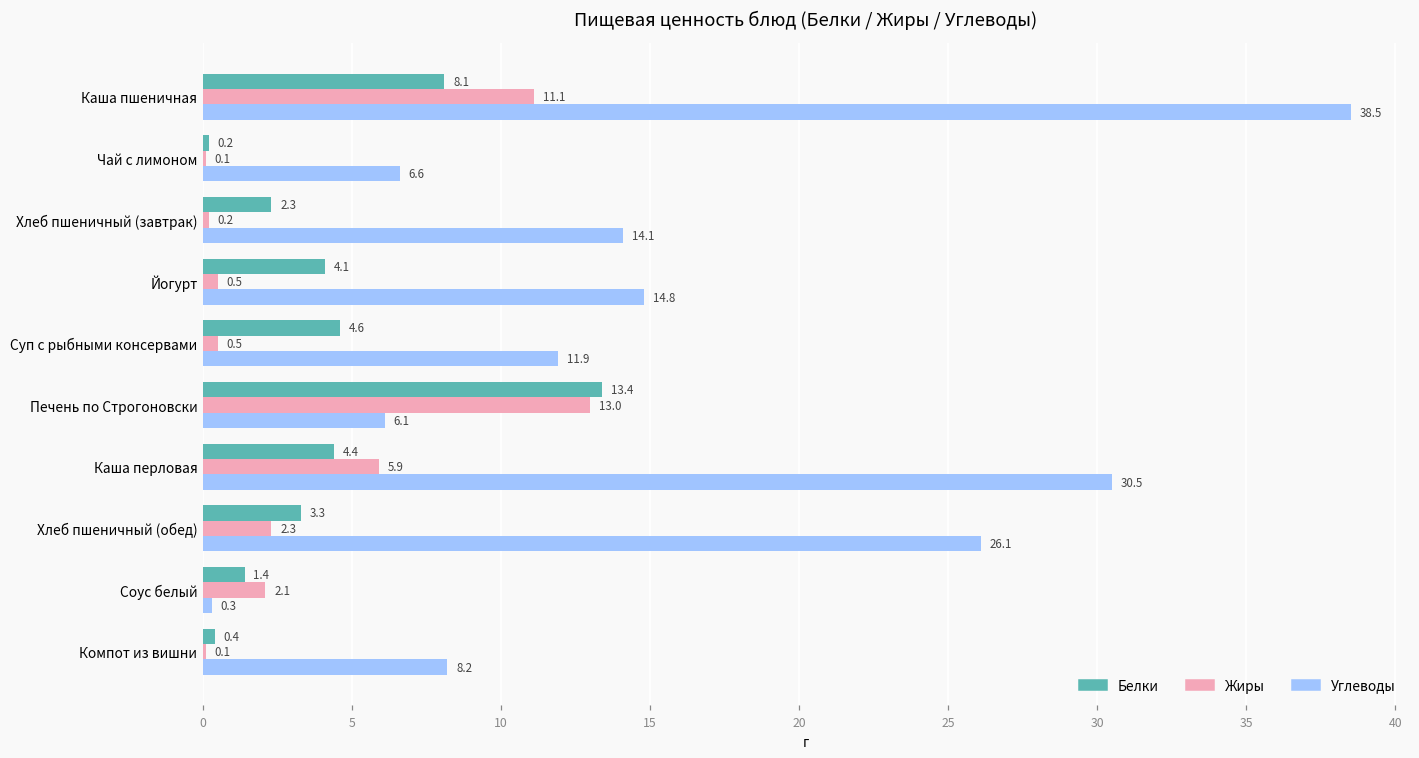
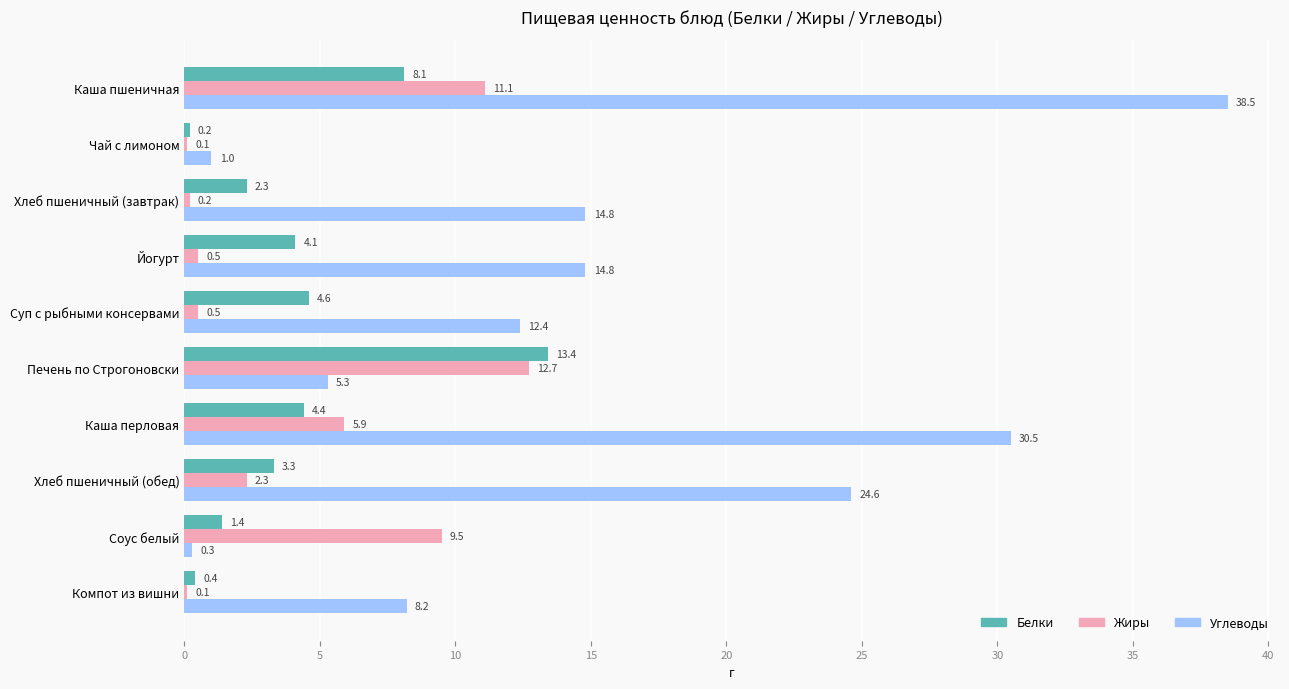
  {
    "Белки": {
      "Каша пшеничная": 8.1,
      "Чай с лимоном": 0.2,
      "Хлеб пшеничный (завтрак)": 2.3,
      "Йогурт": 4.1,
      "Суп с рыбными консервами": 4.6,
      "Печень по Строгоновски": 13.4,
      "Каша перловая": 4.4,
      "Хлеб пшеничный (обед)": 3.3,
      "Соус белый": 1.4,
      "Компот из вишни": 0.4
    },
    "Жиры": {
      "Каша пшеничная": 11.1,
      "Чай с лимоном": 0.1,
      "Хлеб пшеничный (завтрак)": 0.2,
      "Йогурт": 0.5,
      "Суп с рыбными консервами": 0.5,
-     "Печень по Строгоновски": 13.0,
+     "Печень по Строгоновски": 12.7,
      "Каша перловая": 5.9,
      "Хлеб пшеничный (обед)": 2.3,
-     "Соус белый": 2.1,
+     "Соус белый": 9.5,
      "Компот из вишни": 0.1
    },
    "Углеводы": {
      "Каша пшеничная": 38.5,
-     "Чай с лимоном": 6.6,
-     "Хлеб пшеничный (завтрак)": 14.1,
+     "Чай с лимоном": 1.0,
+     "Хлеб пшеничный (завтрак)": 14.8,
      "Йогурт": 14.8,
-     "Суп с рыбными консервами": 11.9,
-     "Печень по Строгоновски": 6.1,
+     "Суп с рыбными консервами": 12.4,
+     "Печень по Строгоновски": 5.3,
      "Каша перловая": 30.5,
-     "Хлеб пшеничный (обед)": 26.1,
+     "Хлеб пшеничный (обед)": 24.6,
      "Соус белый": 0.3,
      "Компот из вишни": 8.2
    }
  }
